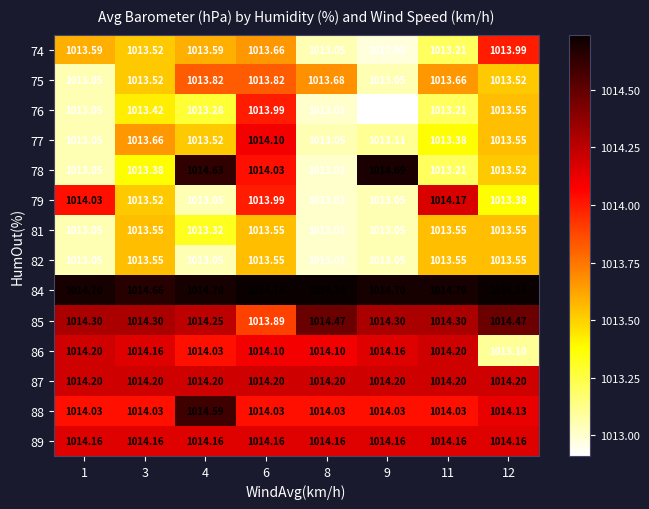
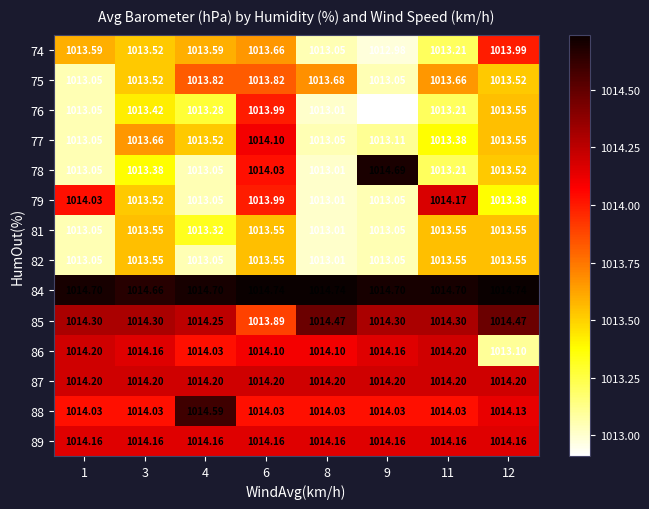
  {
    "74": {
      "1": 1013.59,
      "3": 1013.52,
      "4": 1013.59,
      "6": 1013.66,
      "8": 1013.05,
      "11": 1013.21,
      "12": 1013.99
    },
    "75": {
      "1": 1013.05,
      "3": 1013.52,
      "4": 1013.82,
      "6": 1013.82,
      "8": 1013.68,
      "9": 1013.05,
      "11": 1013.66,
      "12": 1013.52
    },
    "76": {
      "1": 1013.05,
      "3": 1013.42,
      "4": 1013.28,
      "6": 1013.99,
      "8": 1013.01,
      "11": 1013.21,
      "12": 1013.55
    },
    "77": {
      "1": 1013.05,
      "3": 1013.66,
      "4": 1013.52,
      "6": 1014.10,
      "8": 1013.05,
      "9": 1013.11,
      "11": 1013.38,
      "12": 1013.55
    },
    "78": {
      "1": 1013.05,
      "3": 1013.38,
-     "4": 1014.63,
+     "4": 1013.05,
      "6": 1014.03,
      "8": 1013.01,
      "11": 1013.21,
      "12": 1013.52
    },
    "79": {
      "1": 1014.03,
      "3": 1013.52,
      "4": 1013.05,
      "6": 1013.99,
      "8": 1013.01,
      "9": 1013.05,
      "11": 1014.17,
      "12": 1013.38
    },
    "81": {
      "1": 1013.05,
      "3": 1013.55,
      "4": 1013.32,
      "6": 1013.55,
      "8": 1013.01,
      "9": 1013.05,
      "11": 1013.55,
      "12": 1013.55
    },
    "82": {
      "1": 1013.05,
      "3": 1013.55,
      "4": 1013.05,
      "6": 1013.55,
      "8": 1013.01,
      "9": 1013.05,
      "11": 1013.55,
      "12": 1013.55
    },
    "85": {
      "1": 1014.30,
      "3": 1014.30,
      "4": 1014.25,
      "6": 1013.89,
      "8": 1014.47,
      "9": 1014.30,
      "11": 1014.30,
      "12": 1014.47
    },
    "86": {
      "1": 1014.20,
      "3": 1014.16,
      "4": 1014.03,
      "6": 1014.10,
      "8": 1014.10,
      "9": 1014.16,
      "11": 1014.20,
      "12": 1013.10
    },
    "87": {
      "1": 1014.20,
      "3": 1014.20,
      "4": 1014.20,
      "6": 1014.20,
      "8": 1014.20,
      "9": 1014.20,
      "11": 1014.20,
      "12": 1014.20
    },
    "88": {
      "1": 1014.03,
      "3": 1014.03,
      "4": 1014.59,
      "6": 1014.03,
      "8": 1014.03,
      "9": 1014.03,
      "11": 1014.03,
      "12": 1014.13
    },
    "89": {
      "1": 1014.16,
      "3": 1014.16,
      "4": 1014.16,
      "6": 1014.16,
      "8": 1014.16,
      "9": 1014.16,
      "11": 1014.16,
      "12": 1014.16
    }
  }
